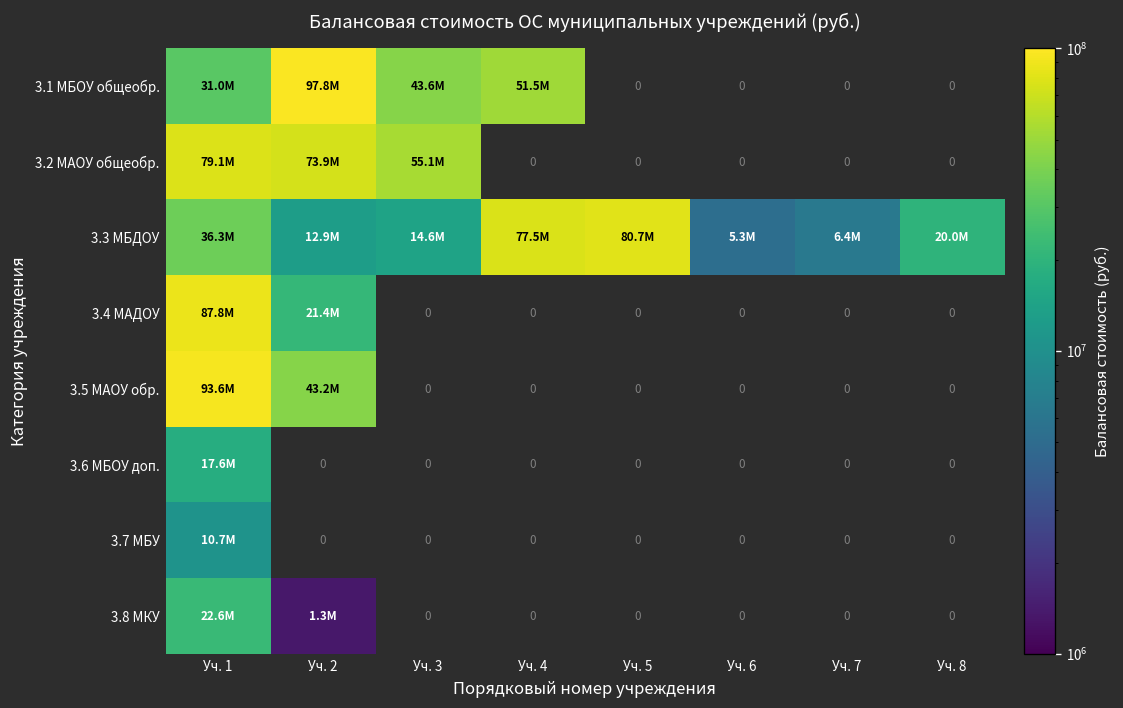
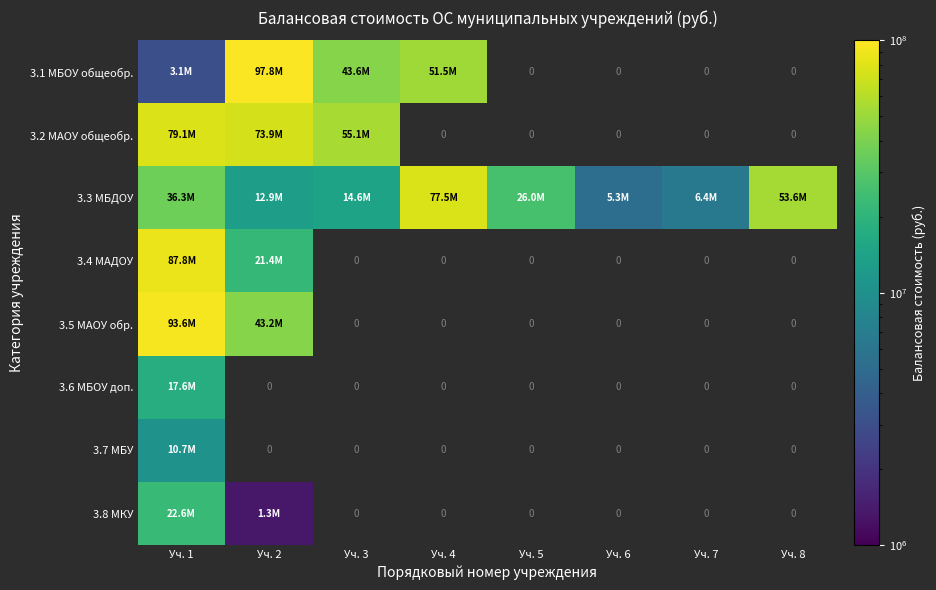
  {
    "3.1 МБОУ общеобр.": {
-     "Уч. 1": "31.0M",
+     "Уч. 1": "3.1M",
      "Уч. 2": "97.8M",
      "Уч. 3": "43.6M",
      "Уч. 4": "51.5M"
    },
    "3.2 МАОУ общеобр.": {
      "Уч. 1": "79.1M",
      "Уч. 2": "73.9M",
      "Уч. 3": "55.1M"
    },
    "3.3 МБДОУ": {
      "Уч. 1": "36.3M",
      "Уч. 2": "12.9M",
      "Уч. 3": "14.6M",
      "Уч. 4": "77.5M",
-     "Уч. 5": "80.7M",
+     "Уч. 5": "26.0M",
      "Уч. 6": "5.3M",
      "Уч. 7": "6.4M",
-     "Уч. 8": "20.0M"
+     "Уч. 8": "53.6M"
    },
    "3.4 МАДОУ": {
      "Уч. 1": "87.8M",
      "Уч. 2": "21.4M"
    },
    "3.5 МАОУ обр.": {
      "Уч. 1": "93.6M",
      "Уч. 2": "43.2M"
    },
    "3.6 МБОУ доп.": {
      "Уч. 1": "17.6M"
    },
    "3.7 МБУ": {
      "Уч. 1": "10.7M"
    },
    "3.8 МКУ": {
      "Уч. 1": "22.6M",
      "Уч. 2": "1.3M"
    }
  }
